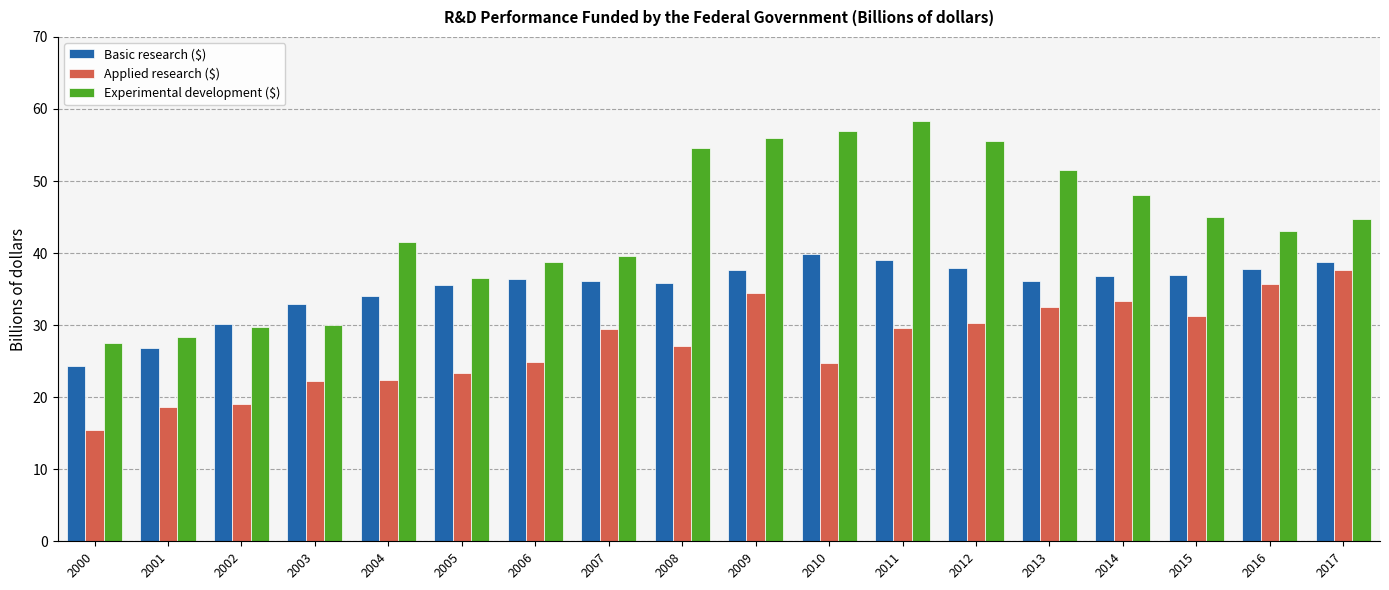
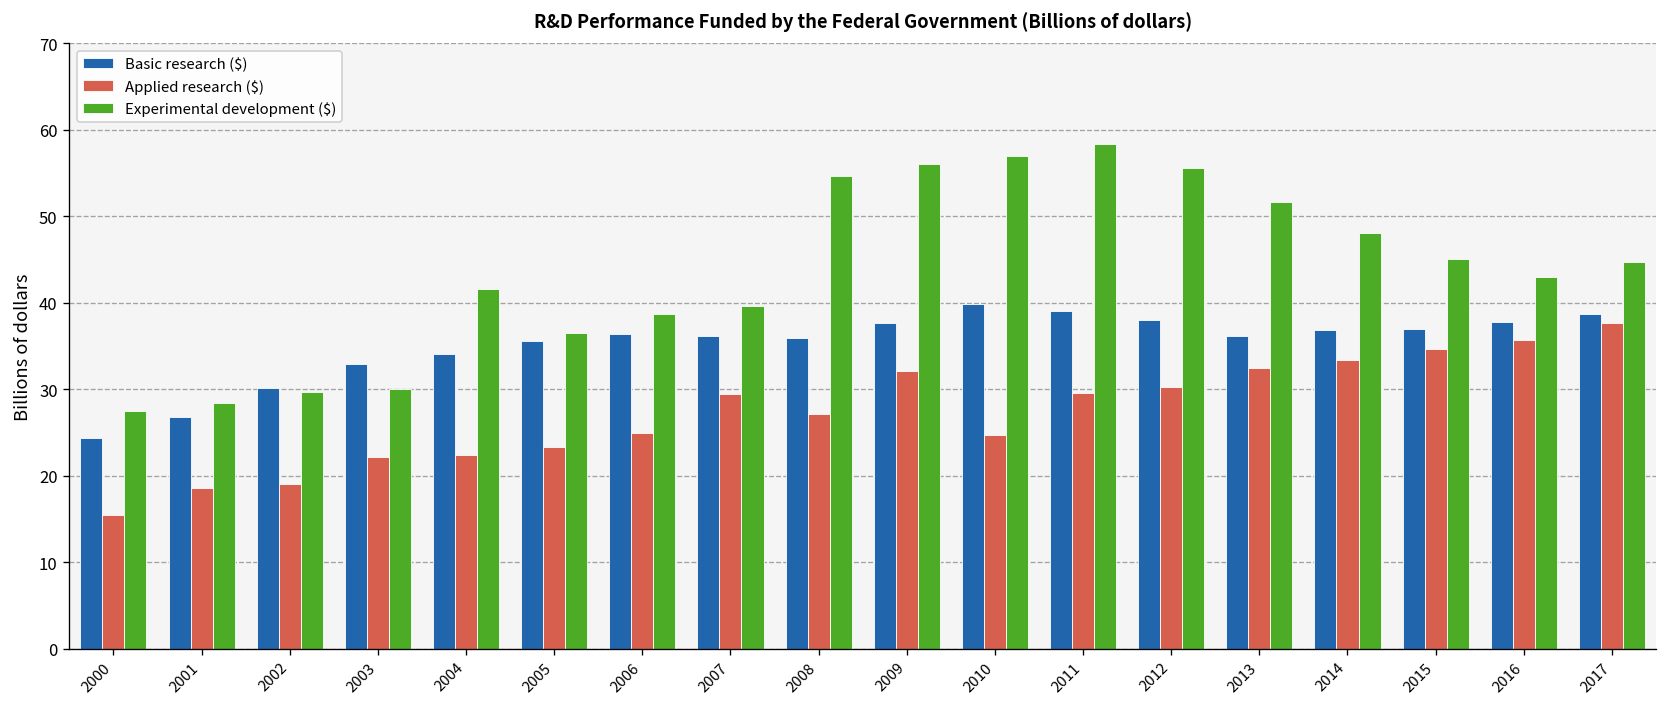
  {
    "Basic research ($)": {
      "2000": 24,
      "2001": 27,
      "2002": 30,
      "2003": 33,
      "2004": 34,
      "2005": 36,
      "2006": 36,
      "2007": 36,
      "2008": 36,
      "2009": 38,
      "2010": 40,
      "2011": 39,
      "2012": 38,
      "2013": 36,
      "2014": 37,
      "2015": 37,
      "2016": 38,
      "2017": 39
    },
    "Applied research ($)": {
      "2000": 15,
      "2001": 19,
      "2002": 19,
      "2003": 22,
      "2004": 22,
      "2005": 23,
      "2006": 25,
      "2007": 29,
      "2008": 27,
-     "2009": 35,
+     "2009": 32,
      "2010": 25,
      "2011": 30,
      "2012": 30,
      "2013": 33,
      "2014": 33,
-     "2015": 31,
+     "2015": 35,
      "2016": 36,
      "2017": 38
    },
    "Experimental development ($)": {
      "2000": 28,
      "2001": 28,
      "2002": 30,
      "2003": 30,
      "2004": 42,
      "2005": 37,
      "2006": 39,
      "2007": 40,
      "2008": 55,
      "2009": 56,
      "2010": 57,
      "2011": 58,
      "2012": 56,
      "2013": 52,
      "2014": 48,
      "2015": 45,
      "2016": 43,
      "2017": 45
    }
  }
